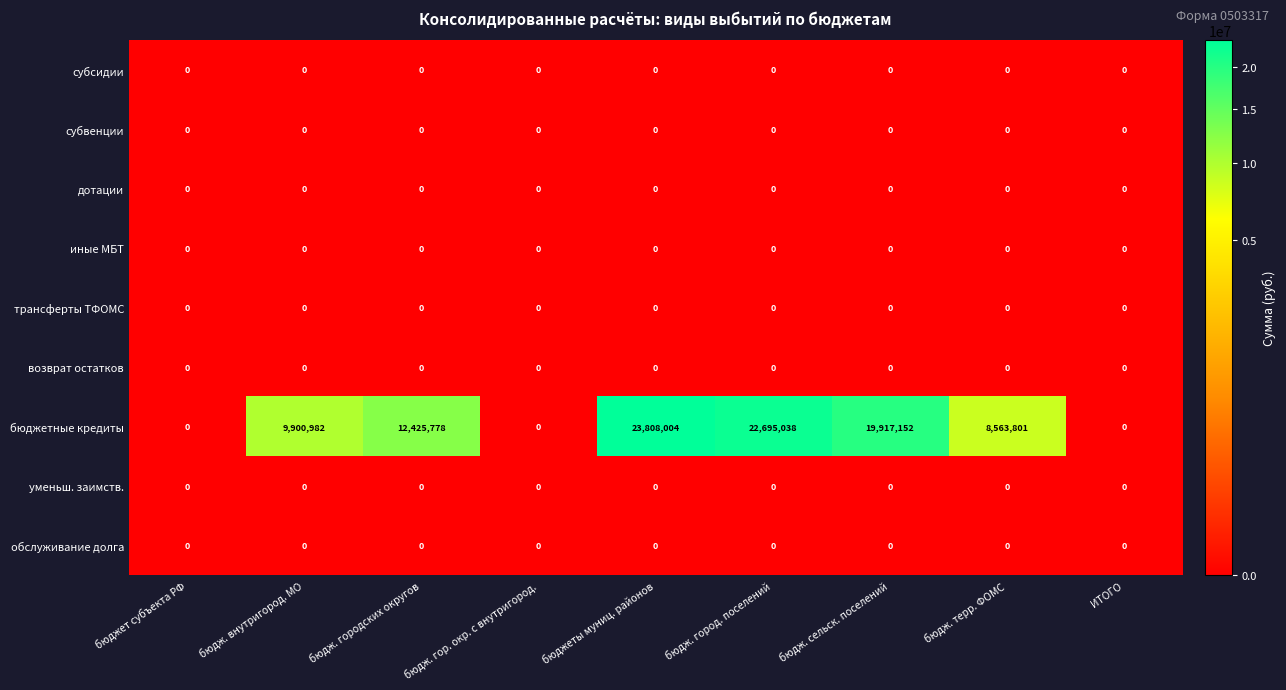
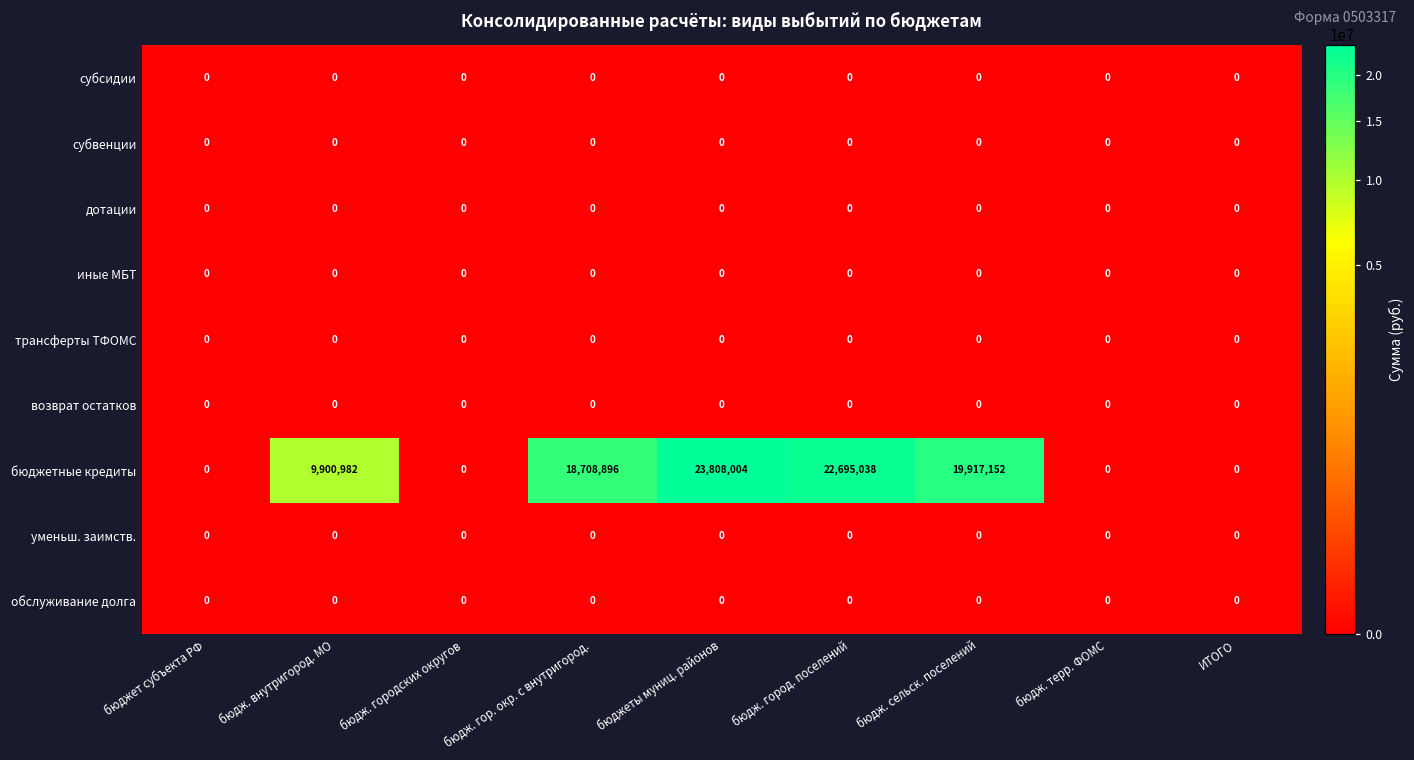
  {
    "субсидии": {
      "бюджет субъекта РФ": "0",
      "бюдж. внутригород. МО": "0",
      "бюдж. городских округов": "0",
      "бюдж. гор. окр. с внутригород.": "0",
      "бюджеты муниц. районов": "0",
      "бюдж. город. поселений": "0",
      "бюдж. сельск. поселений": "0",
      "бюдж. терр. ФОМС": "0",
      "ИТОГО": "0"
    },
    "субвенции": {
      "бюджет субъекта РФ": "0",
      "бюдж. внутригород. МО": "0",
      "бюдж. городских округов": "0",
      "бюдж. гор. окр. с внутригород.": "0",
      "бюджеты муниц. районов": "0",
      "бюдж. город. поселений": "0",
      "бюдж. сельск. поселений": "0",
      "бюдж. терр. ФОМС": "0",
      "ИТОГО": "0"
    },
    "дотации": {
      "бюджет субъекта РФ": "0",
      "бюдж. внутригород. МО": "0",
      "бюдж. городских округов": "0",
      "бюдж. гор. окр. с внутригород.": "0",
      "бюджеты муниц. районов": "0",
      "бюдж. город. поселений": "0",
      "бюдж. сельск. поселений": "0",
      "бюдж. терр. ФОМС": "0",
      "ИТОГО": "0"
    },
    "иные МБТ": {
      "бюджет субъекта РФ": "0",
      "бюдж. внутригород. МО": "0",
      "бюдж. городских округов": "0",
      "бюдж. гор. окр. с внутригород.": "0",
      "бюджеты муниц. районов": "0",
      "бюдж. город. поселений": "0",
      "бюдж. сельск. поселений": "0",
      "бюдж. терр. ФОМС": "0",
      "ИТОГО": "0"
    },
    "трансферты ТФОМС": {
      "бюджет субъекта РФ": "0",
      "бюдж. внутригород. МО": "0",
      "бюдж. городских округов": "0",
      "бюдж. гор. окр. с внутригород.": "0",
      "бюджеты муниц. районов": "0",
      "бюдж. город. поселений": "0",
      "бюдж. сельск. поселений": "0",
      "бюдж. терр. ФОМС": "0",
      "ИТОГО": "0"
    },
    "возврат остатков": {
      "бюджет субъекта РФ": "0",
      "бюдж. внутригород. МО": "0",
      "бюдж. городских округов": "0",
      "бюдж. гор. окр. с внутригород.": "0",
      "бюджеты муниц. районов": "0",
      "бюдж. город. поселений": "0",
      "бюдж. сельск. поселений": "0",
      "бюдж. терр. ФОМС": "0",
      "ИТОГО": "0"
    },
    "бюджетные кредиты": {
      "бюджет субъекта РФ": "0",
      "бюдж. внутригород. МО": "9,900,982",
-     "бюдж. городских округов": "12,425,778",
-     "бюдж. гор. окр. с внутригород.": "0",
+     "бюдж. городских округов": "0",
+     "бюдж. гор. окр. с внутригород.": "18,708,896",
      "бюджеты муниц. районов": "23,808,004",
      "бюдж. город. поселений": "22,695,038",
      "бюдж. сельск. поселений": "19,917,152",
-     "бюдж. терр. ФОМС": "8,563,801",
+     "бюдж. терр. ФОМС": "0",
      "ИТОГО": "0"
    },
    "уменьш. заимств.": {
      "бюджет субъекта РФ": "0",
      "бюдж. внутригород. МО": "0",
      "бюдж. городских округов": "0",
      "бюдж. гор. окр. с внутригород.": "0",
      "бюджеты муниц. районов": "0",
      "бюдж. город. поселений": "0",
      "бюдж. сельск. поселений": "0",
      "бюдж. терр. ФОМС": "0",
      "ИТОГО": "0"
    },
    "обслуживание долга": {
      "бюджет субъекта РФ": "0",
      "бюдж. внутригород. МО": "0",
      "бюдж. городских округов": "0",
      "бюдж. гор. окр. с внутригород.": "0",
      "бюджеты муниц. районов": "0",
      "бюдж. город. поселений": "0",
      "бюдж. сельск. поселений": "0",
      "бюдж. терр. ФОМС": "0",
      "ИТОГО": "0"
    }
  }
